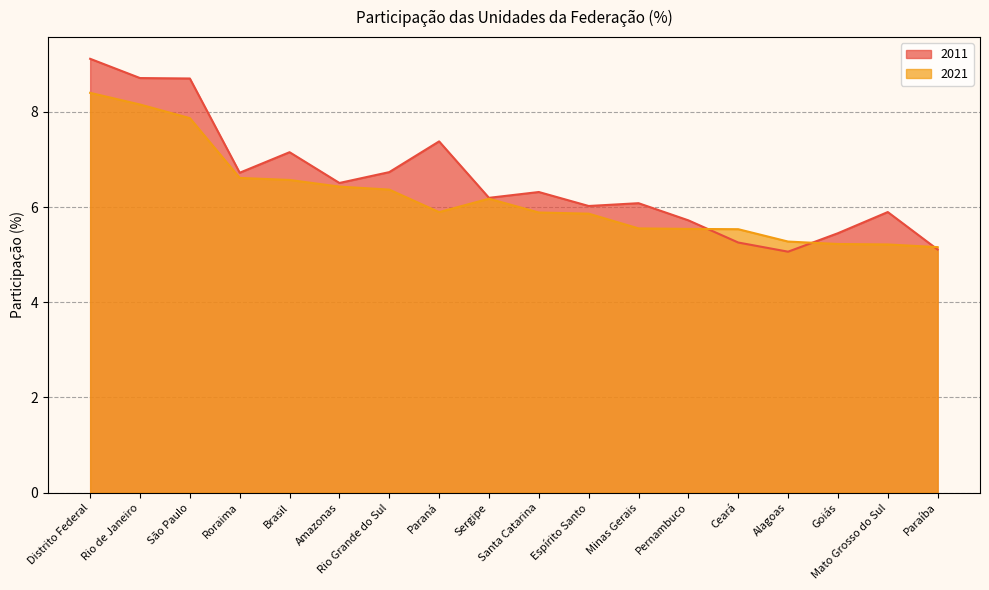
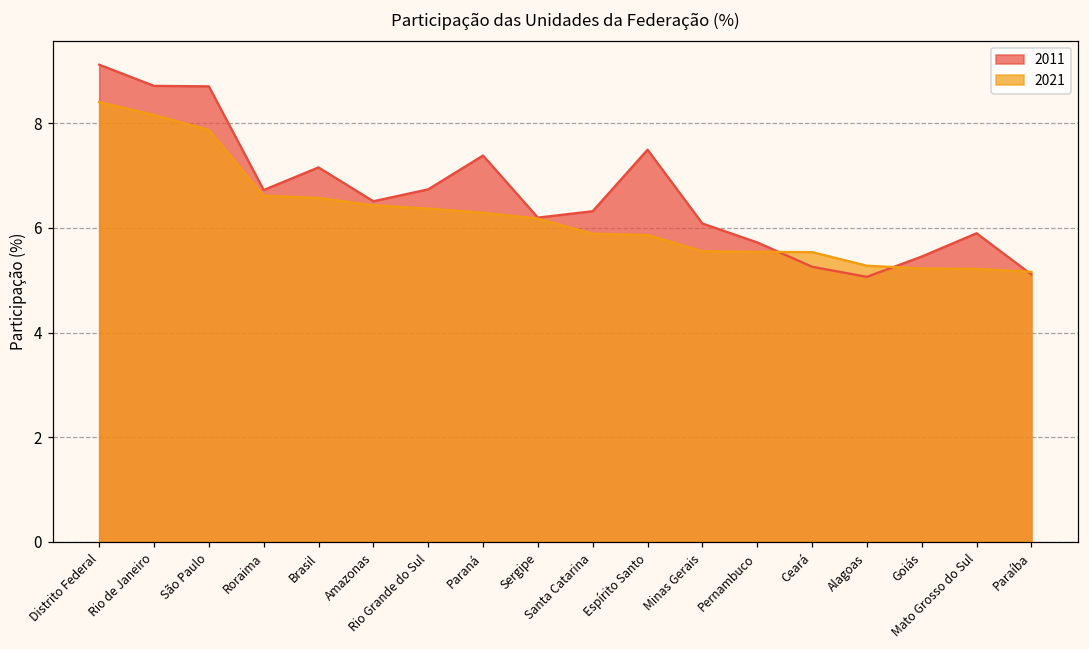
  {
    "2011": {
      "Distrito Federal": 9.1,
      "Rio de Janeiro": 8.7,
      "São Paulo": 8.7,
      "Roraima": 6.7,
      "Brasil": 7.2,
      "Amazonas": 6.5,
      "Rio Grande do Sul": 6.7,
      "Paraná": 7.4,
      "Santa Catarina": 6.3,
-     "Espírito Santo": 6.0,
+     "Espírito Santo": 7.5,
      "Minas Gerais": 6.1,
      "Pernambuco": 5.7,
      "Ceará": 5.3,
      "Alagoas": 5.1,
      "Goiás": 5.5,
      "Mato Grosso do Sul": 5.9
    },
    "2021": {
      "Distrito Federal": 8.4,
      "Rio de Janeiro": 8.2,
      "São Paulo": 7.9,
      "Roraima": 6.6,
      "Brasil": 6.6,
      "Amazonas": 6.4,
      "Rio Grande do Sul": 6.4,
-     "Paraná": 5.9,
+     "Paraná": 6.3,
      "Santa Catarina": 5.9,
      "Espírito Santo": 5.9,
      "Minas Gerais": 5.6,
      "Pernambuco": 5.5,
      "Ceará": 5.5,
      "Alagoas": 5.3,
      "Goiás": 5.2,
      "Mato Grosso do Sul": 5.2
    }
  }
